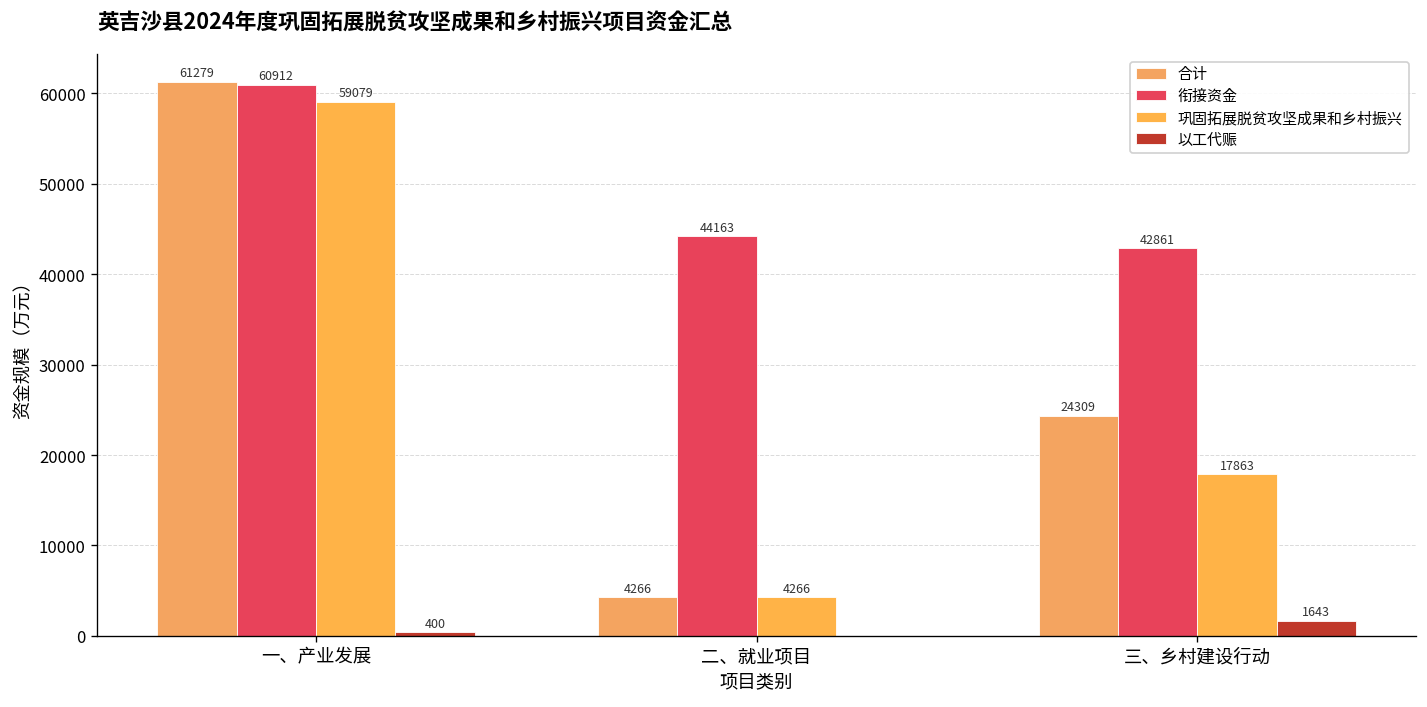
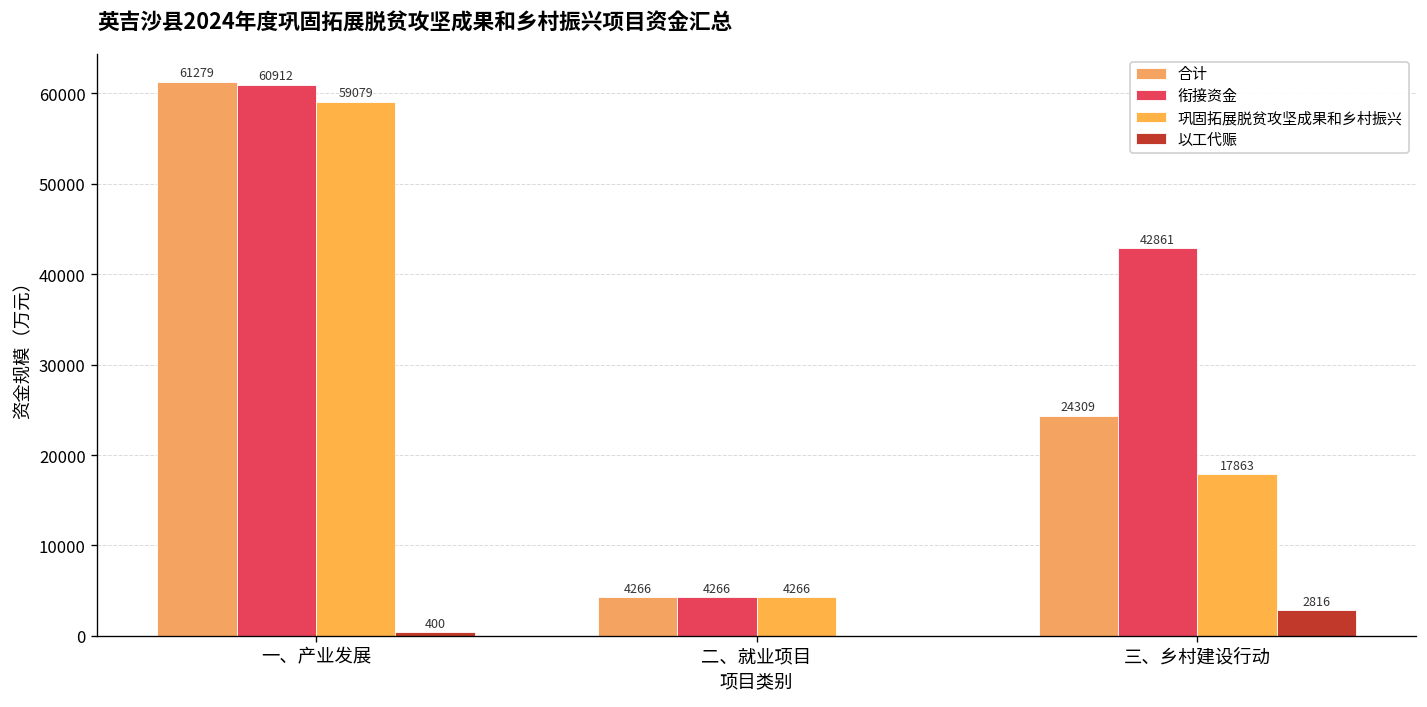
  {
    "衔接资金": {
      "一、产业发展": 60912,
-     "二、就业项目": 44163,
+     "二、就业项目": 4266,
      "三、乡村建设行动": 42861
    },
    "以工代赈": {
      "一、产业发展": 400,
-     "三、乡村建设行动": 1643
+     "三、乡村建设行动": 2816
    }
  }
